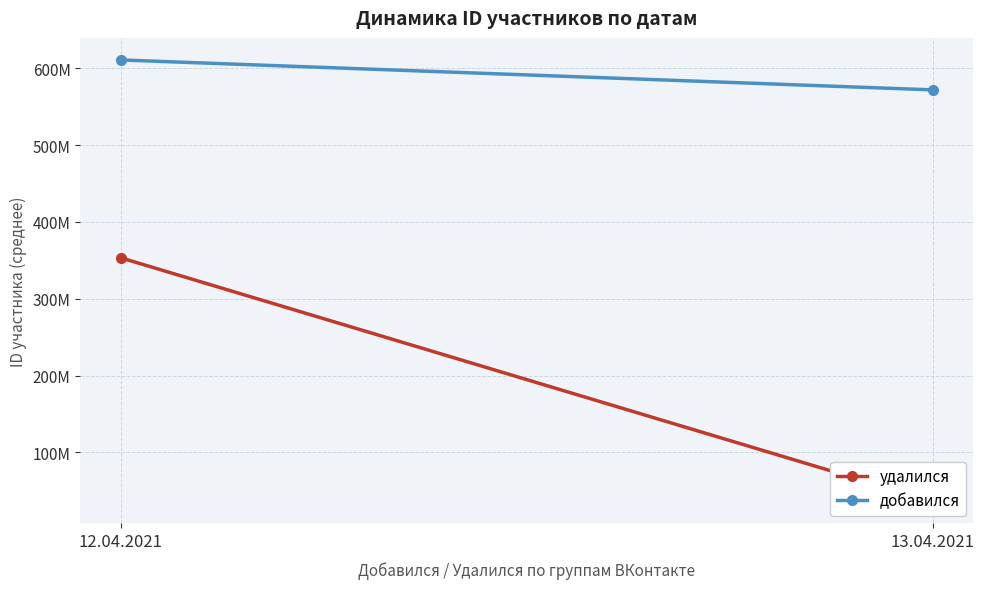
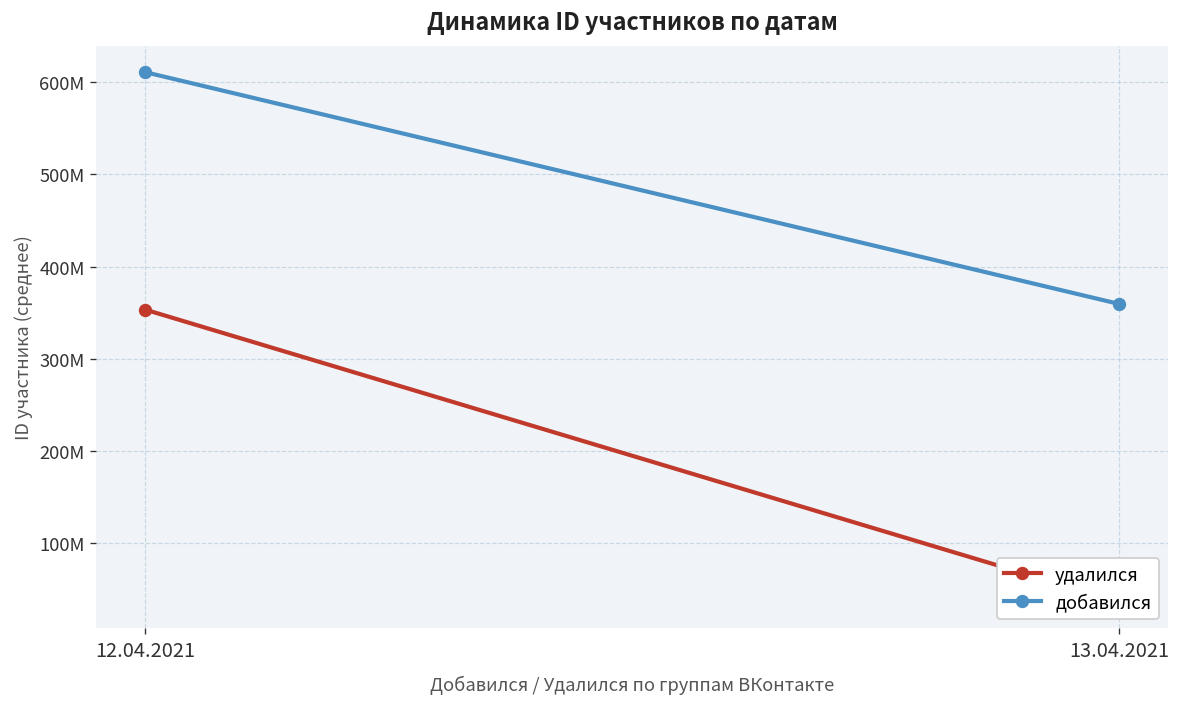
  {
    "удалился": {
      "12.04.2021": 350000000
    },
    "добавился": {
      "12.04.2021": 610000000,
-     "13.04.2021": 570000000
+     "13.04.2021": 360000000
    }
  }
